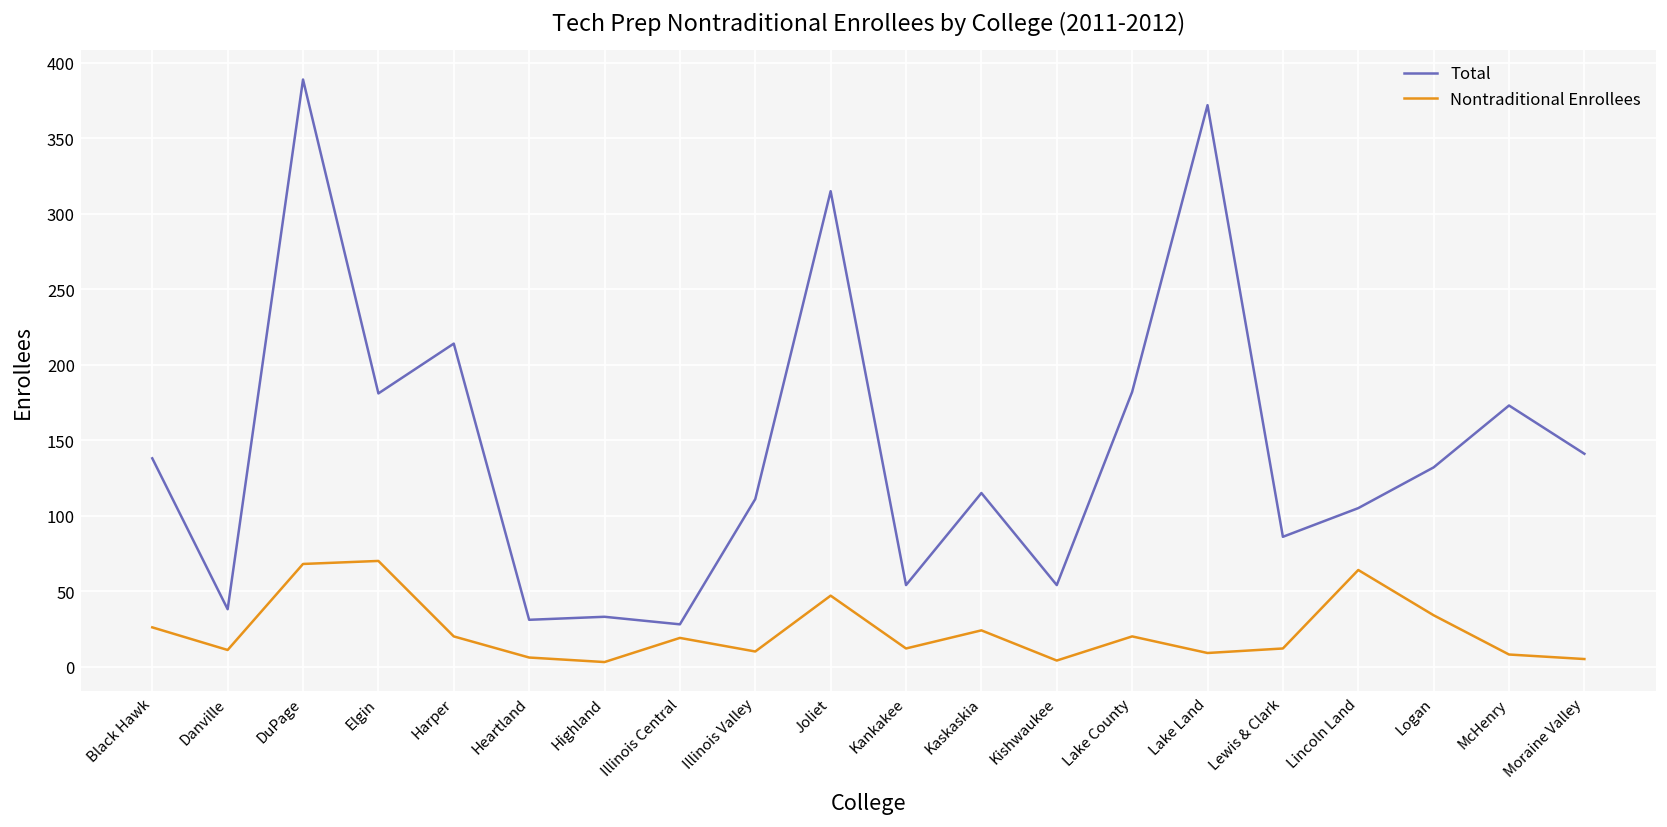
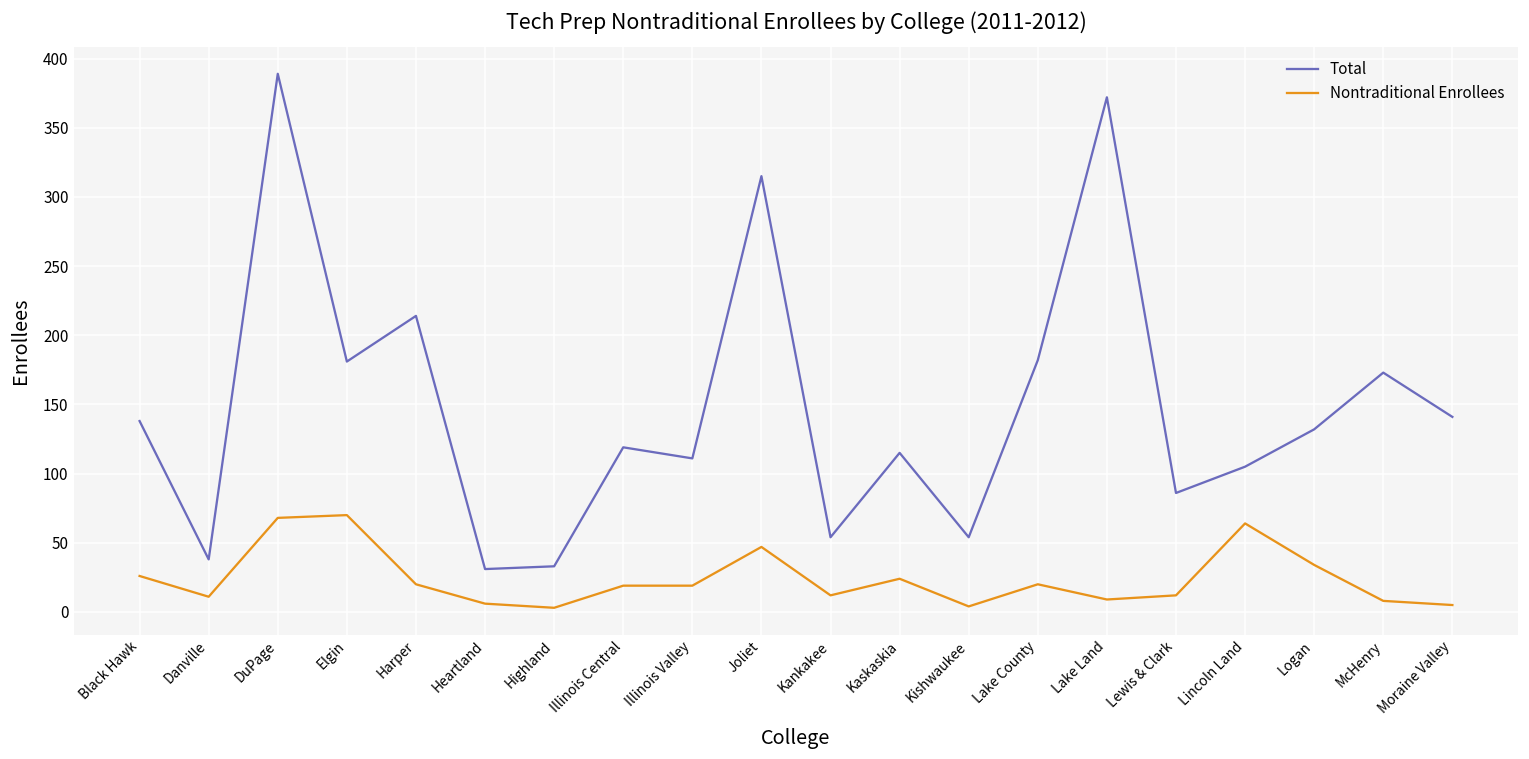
  {
    "Total": {
      "Black Hawk": 138,
      "Danville": 38,
      "DuPage": 389,
      "Elgin": 181,
      "Harper": 214,
      "Heartland": 31,
      "Highland": 33,
-     "Illinois Central": 28,
+     "Illinois Central": 119,
      "Illinois Valley": 111,
      "Joliet": 315,
      "Kankakee": 54,
      "Kaskaskia": 115,
      "Kishwaukee": 54,
      "Lake County": 182,
      "Lake Land": 372,
      "Lewis & Clark": 86,
      "Lincoln Land": 105,
      "Logan": 132,
      "McHenry": 173,
      "Moraine Valley": 141
    },
    "Nontraditional Enrollees": {
      "Black Hawk": 26,
      "Danville": 11,
      "DuPage": 68,
      "Elgin": 70,
      "Harper": 20,
      "Heartland": 6,
      "Highland": 3,
      "Illinois Central": 19,
-     "Illinois Valley": 10,
+     "Illinois Valley": 19,
      "Joliet": 47,
      "Kankakee": 12,
      "Kaskaskia": 24,
      "Kishwaukee": 4,
      "Lake County": 20,
      "Lake Land": 9,
      "Lewis & Clark": 12,
      "Lincoln Land": 64,
      "Logan": 34,
      "McHenry": 8,
      "Moraine Valley": 5
    }
  }
